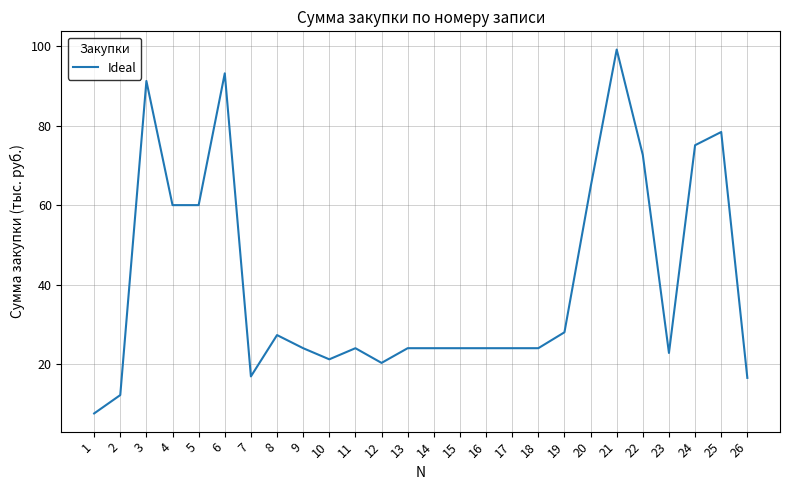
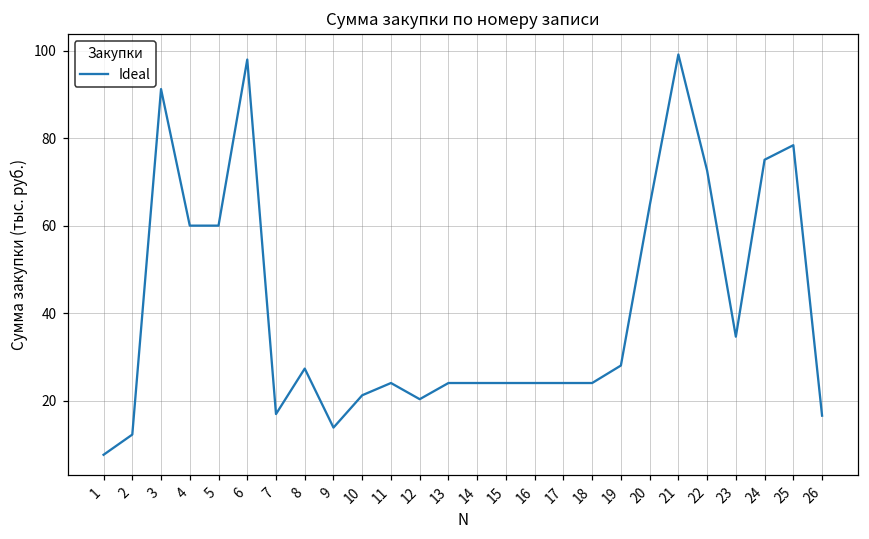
  {
    "1": 8,
    "2": 12,
    "3": 91,
    "4": 60,
    "5": 60,
-   "6": 93,
+   "6": 98,
    "7": 17,
    "8": 27,
-   "9": 24,
+   "9": 14,
    "10": 21,
    "11": 24,
    "12": 20,
    "13": 24,
    "14": 24,
    "15": 24,
    "16": 24,
    "17": 24,
    "18": 24,
    "19": 28,
    "20": 65,
    "21": 99,
    "22": 73,
-   "23": 23,
+   "23": 35,
    "24": 75,
    "25": 78,
    "26": 17
  }
